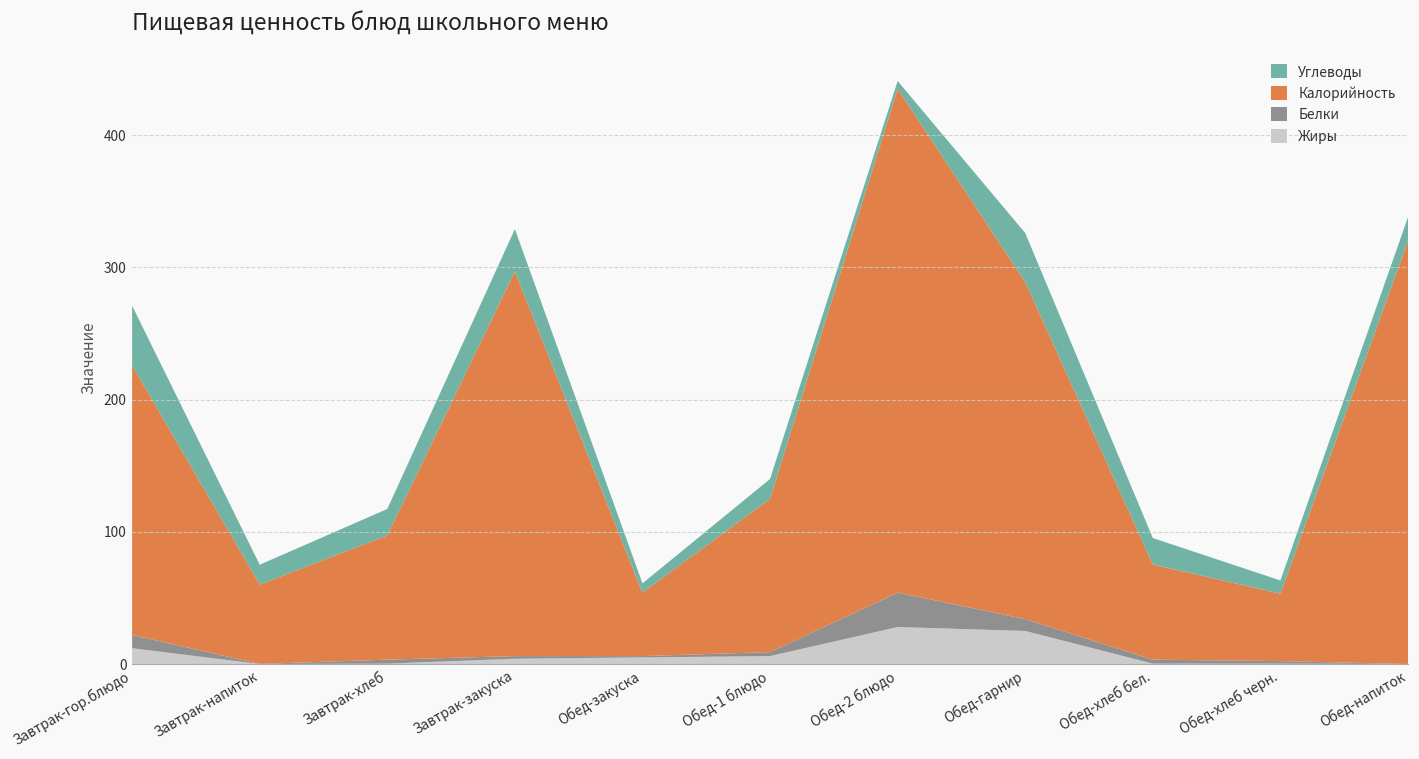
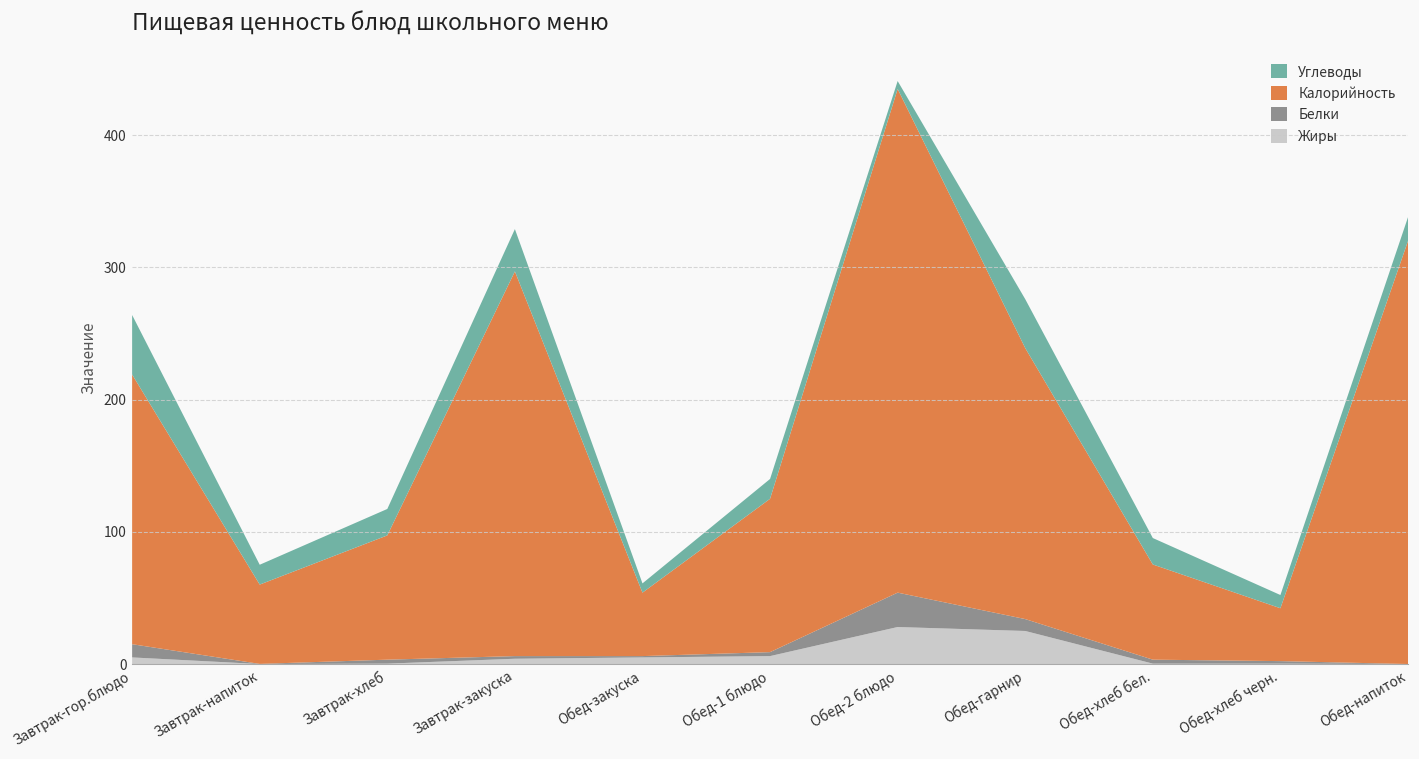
  {
    "Жиры": {
-     "Завтрак-гор.блюдо": 12,
+     "Завтрак-гор.блюдо": 5,
      "Обед-1 блюдо": 6,
      "Обед-2 блюдо": 28,
      "Обед-гарнир": 25
    },
    "Калорийность": {
      "Завтрак-гор.блюдо": 204,
      "Завтрак-напиток": 60,
      "Завтрак-хлеб": 94,
      "Завтрак-закуска": 291,
      "Обед-закуска": 48,
      "Обед-1 блюдо": 116,
      "Обед-2 блюдо": 381,
-     "Обед-гарнир": 255,
+     "Обед-гарнир": 205,
      "Обед-хлеб бел.": 72,
-     "Обед-хлеб черн.": 51,
+     "Обед-хлеб черн.": 40,
      "Обед-напиток": 320
    }
  }
